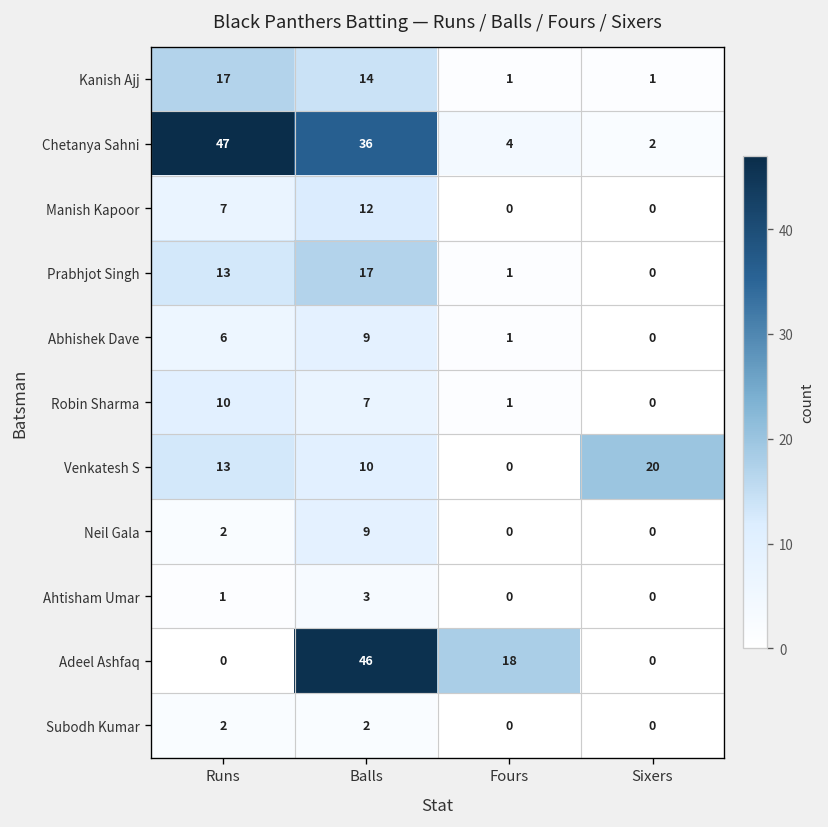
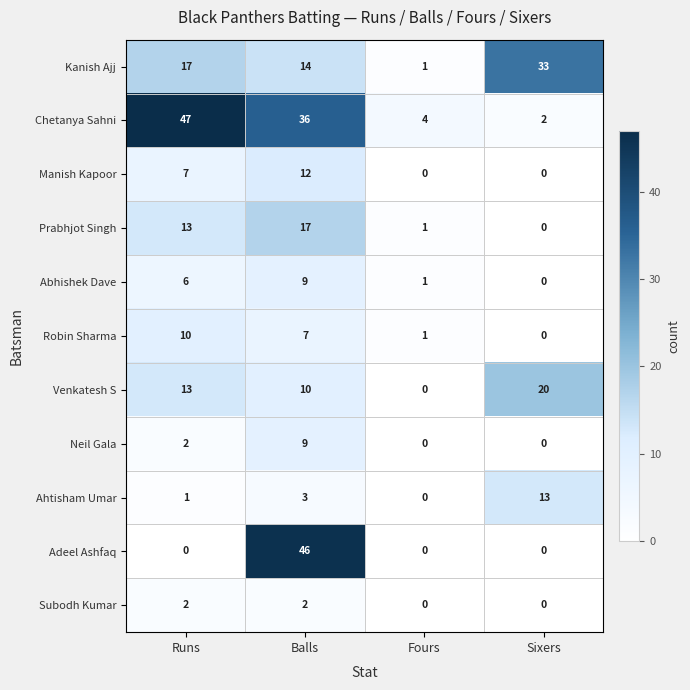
  {
    "Kanish Ajj": {
      "Runs": 17,
      "Balls": 14,
      "Fours": 1,
-     "Sixers": 1
+     "Sixers": 33
    },
    "Chetanya Sahni": {
      "Runs": 47,
      "Balls": 36,
      "Fours": 4,
      "Sixers": 2
    },
    "Manish Kapoor": {
      "Runs": 7,
      "Balls": 12,
      "Fours": 0,
      "Sixers": 0
    },
    "Prabhjot Singh": {
      "Runs": 13,
      "Balls": 17,
      "Fours": 1,
      "Sixers": 0
    },
    "Abhishek Dave": {
      "Runs": 6,
      "Balls": 9,
      "Fours": 1,
      "Sixers": 0
    },
    "Robin Sharma": {
      "Runs": 10,
      "Balls": 7,
      "Fours": 1,
      "Sixers": 0
    },
    "Venkatesh S": {
      "Runs": 13,
      "Balls": 10,
      "Fours": 0,
      "Sixers": 20
    },
    "Neil Gala": {
      "Runs": 2,
      "Balls": 9,
      "Fours": 0,
      "Sixers": 0
    },
    "Ahtisham Umar": {
      "Runs": 1,
      "Balls": 3,
      "Fours": 0,
-     "Sixers": 0
+     "Sixers": 13
    },
    "Adeel Ashfaq": {
      "Runs": 0,
      "Balls": 46,
-     "Fours": 18,
+     "Fours": 0,
      "Sixers": 0
    },
    "Subodh Kumar": {
      "Runs": 2,
      "Balls": 2,
      "Fours": 0,
      "Sixers": 0
    }
  }
